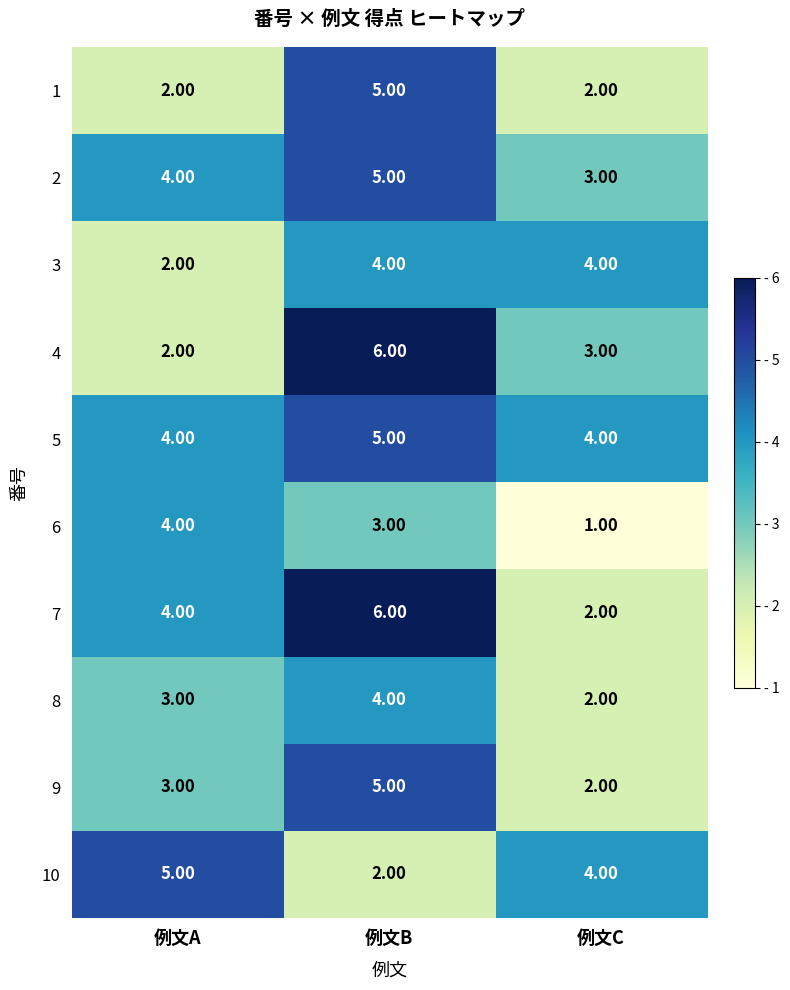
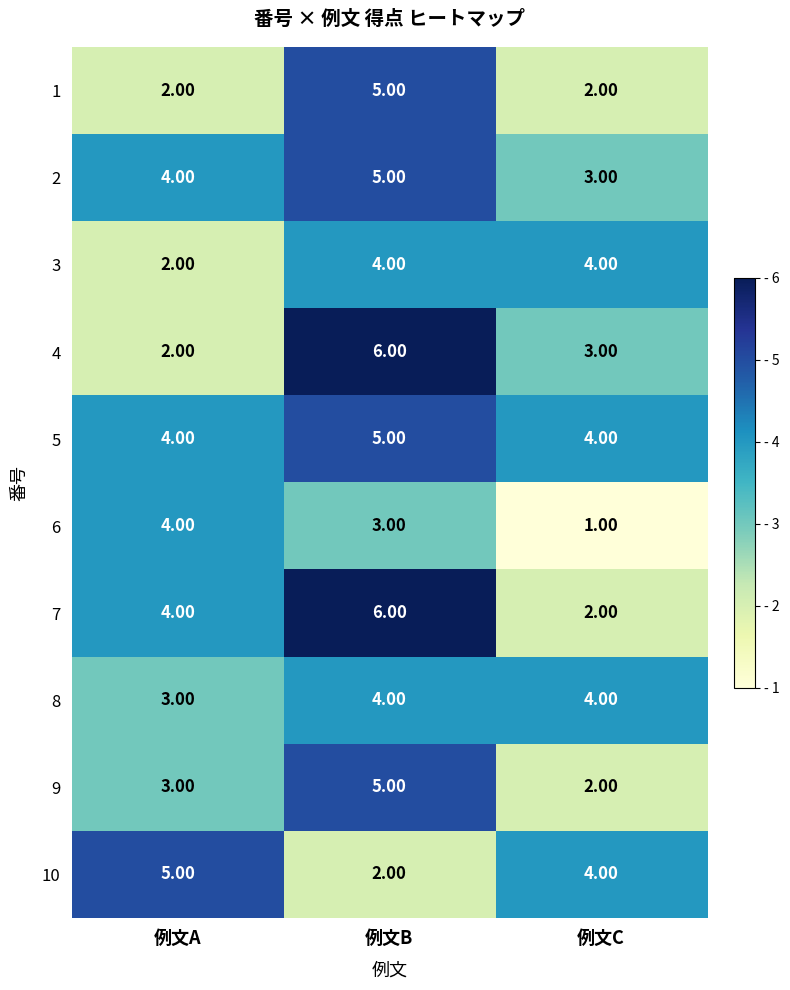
  {
    "1": {
      "例文A": 2.00,
      "例文B": 5.00,
      "例文C": 2.00
    },
    "2": {
      "例文A": 4.00,
      "例文B": 5.00,
      "例文C": 3.00
    },
    "3": {
      "例文A": 2.00,
      "例文B": 4.00,
      "例文C": 4.00
    },
    "4": {
      "例文A": 2.00,
      "例文B": 6.00,
      "例文C": 3.00
    },
    "5": {
      "例文A": 4.00,
      "例文B": 5.00,
      "例文C": 4.00
    },
    "6": {
      "例文A": 4.00,
      "例文B": 3.00,
      "例文C": 1.00
    },
    "7": {
      "例文A": 4.00,
      "例文B": 6.00,
      "例文C": 2.00
    },
    "8": {
      "例文A": 3.00,
      "例文B": 4.00,
-     "例文C": 2.00
+     "例文C": 4.00
    },
    "9": {
      "例文A": 3.00,
      "例文B": 5.00,
      "例文C": 2.00
    },
    "10": {
      "例文A": 5.00,
      "例文B": 2.00,
      "例文C": 4.00
    }
  }
